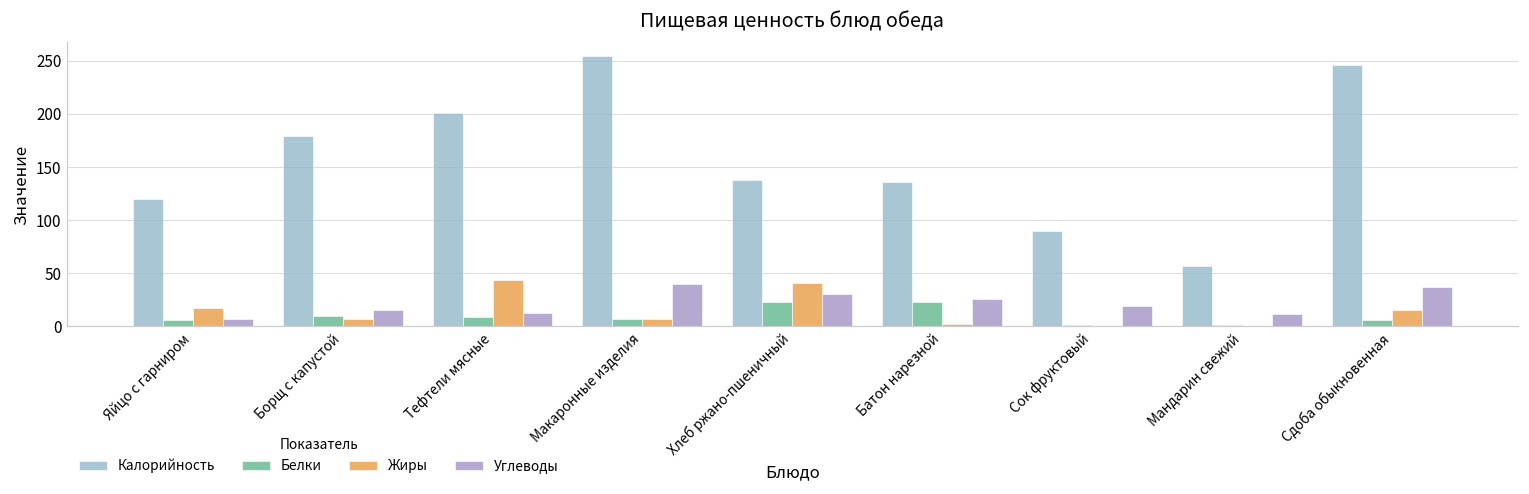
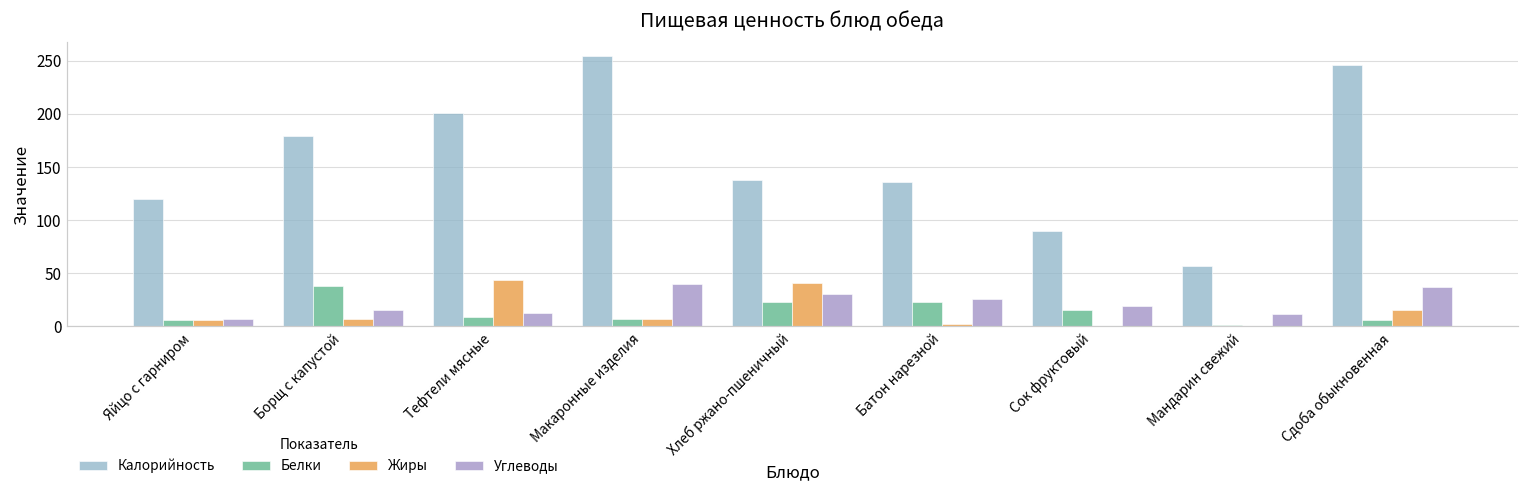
  {
    "Белки": {
      "Яйцо с гарниром": 10,
-     "Борщ с капустой": 10,
+     "Борщ с капустой": 40,
      "Тефтели мясные": 10,
      "Макаронные изделия": 10,
      "Хлеб ржано-пшеничный": 20,
      "Батон нарезной": 20,
-     "Сок фруктовый": 0,
+     "Сок фруктовый": 20,
      "Сдоба обыкновенная": 10
    },
    "Жиры": {
-     "Яйцо с гарниром": 20,
+     "Яйцо с гарниром": 10,
      "Борщ с капустой": 10,
      "Тефтели мясные": 40,
      "Макаронные изделия": 10,
      "Хлеб ржано-пшеничный": 40,
      "Сдоба обыкновенная": 10
    }
  }
